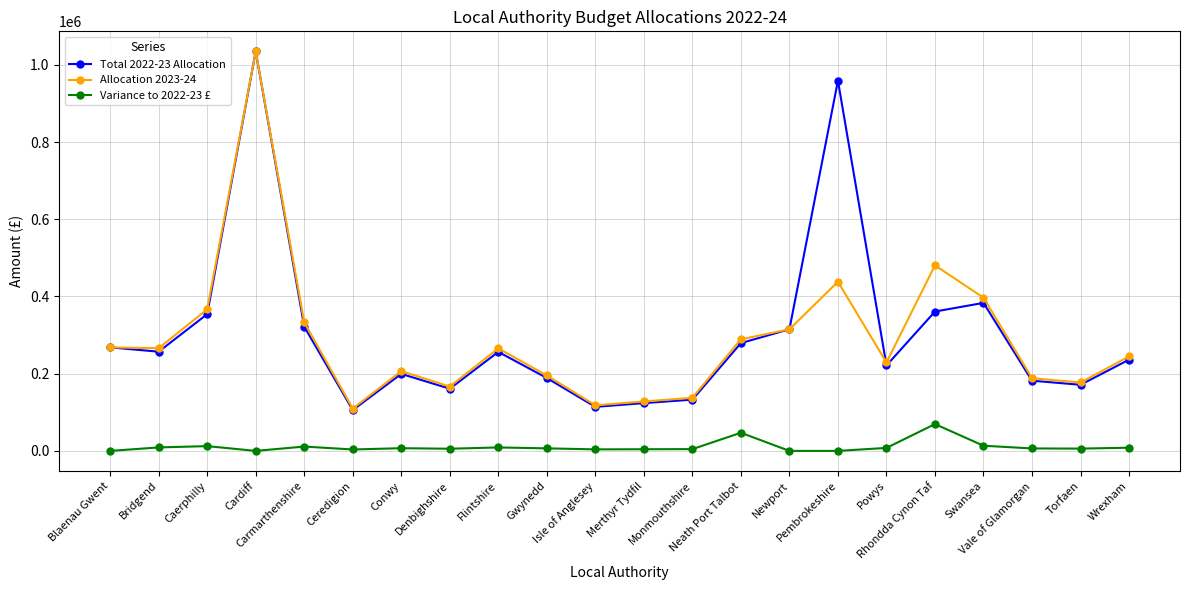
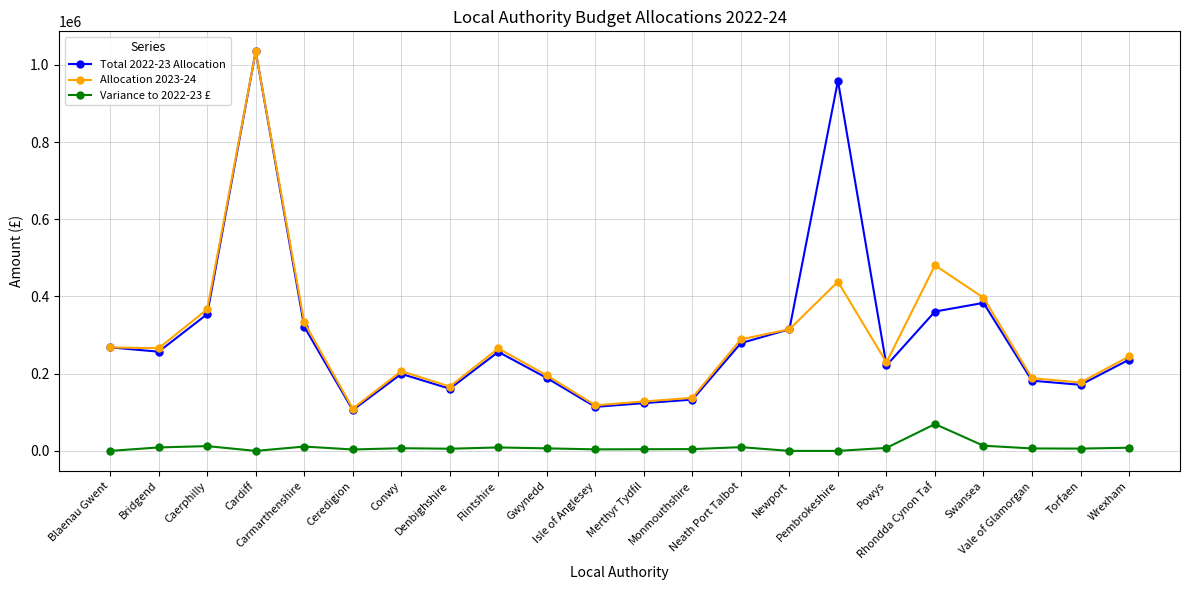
  {
    "Total 2022-23 Allocation": {
      "Bridgend": 260000,
      "Caerphilly": 350000,
      "Carmarthenshire": 320000,
      "Conwy": 200000,
      "Flintshire": 260000,
      "Neath Port Talbot": 280000,
      "Pembrokeshire": 960000,
      "Powys": 220000,
      "Rhondda Cynon Taf": 360000,
      "Swansea": 380000,
      "Wrexham": 240000
    },
    "Allocation 2023-24": {
      "Bridgend": 270000,
      "Caerphilly": 370000,
      "Carmarthenshire": 330000,
      "Conwy": 210000,
      "Flintshire": 270000,
      "Neath Port Talbot": 290000,
      "Pembrokeshire": 440000,
      "Powys": 230000,
      "Rhondda Cynon Taf": 480000,
      "Swansea": 400000,
      "Wrexham": 240000
    },
    "Variance to 2022-23 £": {
      "Blaenau Gwent": 0,
      "Bridgend": 10000,
      "Caerphilly": 10000,
      "Cardiff": 0,
      "Carmarthenshire": 10000,
      "Ceredigion": 0,
      "Conwy": 10000,
      "Denbighshire": 10000,
      "Flintshire": 10000,
      "Gwynedd": 10000,
      "Isle of Anglesey": 0,
      "Merthyr Tydfil": 0,
      "Monmouthshire": 0,
-     "Neath Port Talbot": 50000,
+     "Neath Port Talbot": 10000,
      "Newport": 0,
      "Pembrokeshire": 0,
      "Powys": 10000,
      "Rhondda Cynon Taf": 70000,
      "Swansea": 10000,
      "Vale of Glamorgan": 10000,
      "Torfaen": 10000,
      "Wrexham": 10000
    }
  }
